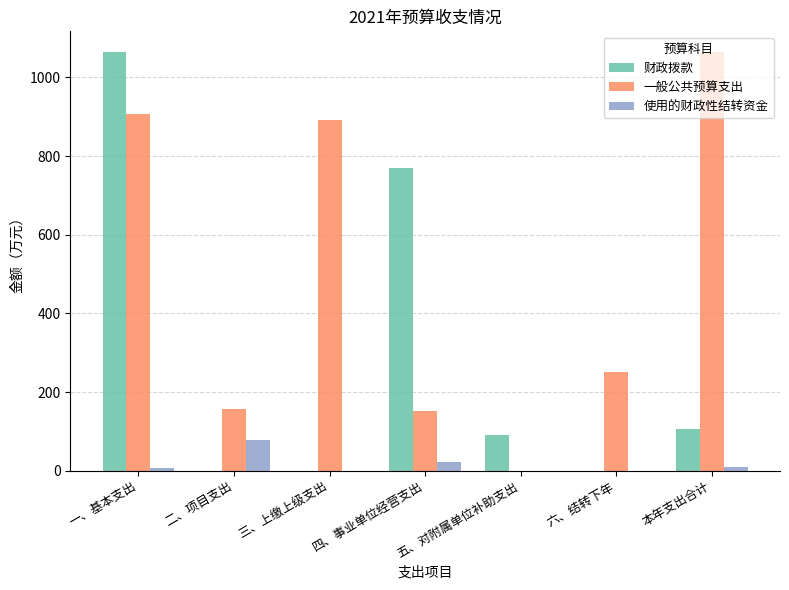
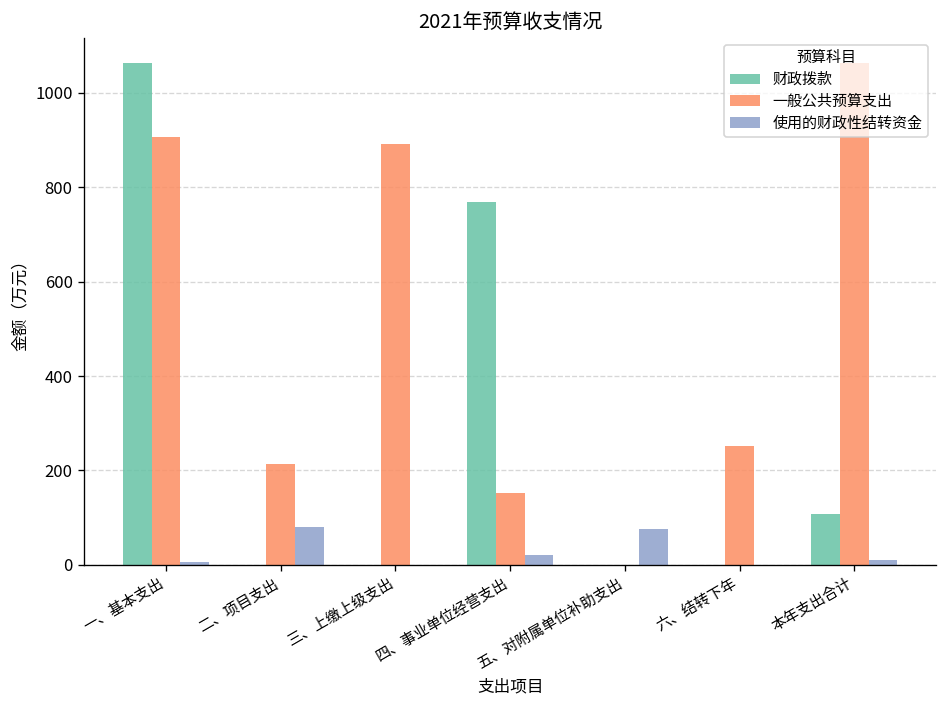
  {
    "财政拨款": {
      "一、基本支出": 1060,
      "二、项目支出": 0,
      "三、上缴上级支出": 0,
      "四、事业单位经营支出": 770,
-     "五、对附属单位补助支出": 90,
+     "五、对附属单位补助支出": 0,
      "六、结转下年": 0,
      "本年支出合计": 110
    },
    "一般公共预算支出": {
      "一、基本支出": 910,
-     "二、项目支出": 160,
+     "二、项目支出": 210,
      "三、上缴上级支出": 890,
      "四、事业单位经营支出": 150,
      "五、对附属单位补助支出": 0,
      "六、结转下年": 250
    },
    "使用的财政性结转资金": {
      "二、项目支出": 80,
      "三、上缴上级支出": 0,
      "四、事业单位经营支出": 20,
-     "五、对附属单位补助支出": 0,
+     "五、对附属单位补助支出": 80,
      "六、结转下年": 0,
      "本年支出合计": 10
    }
  }
